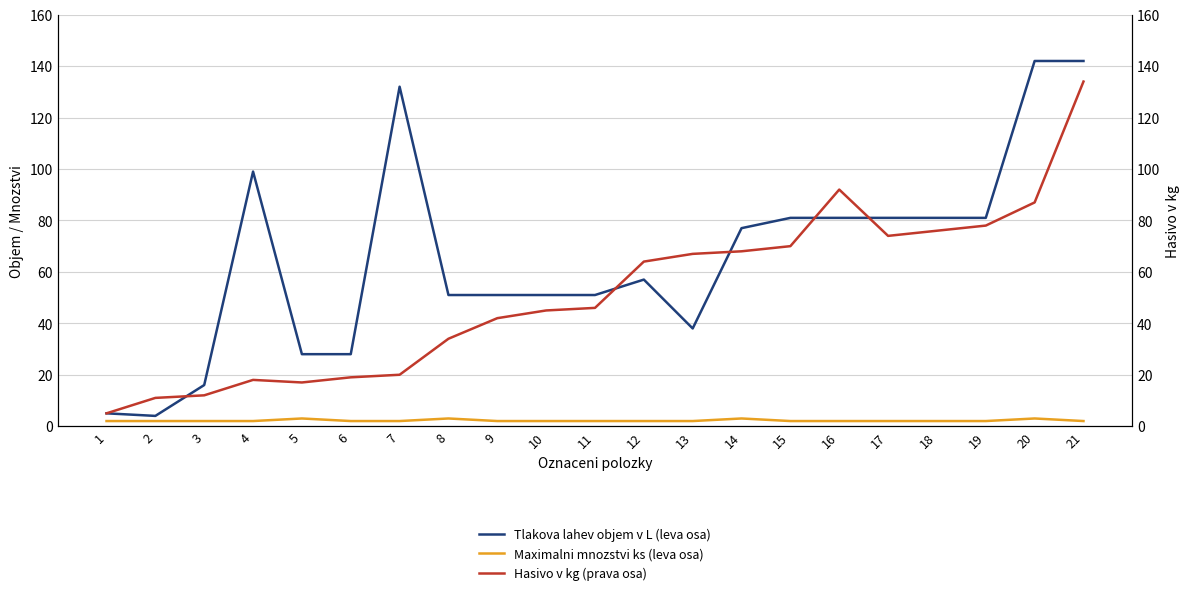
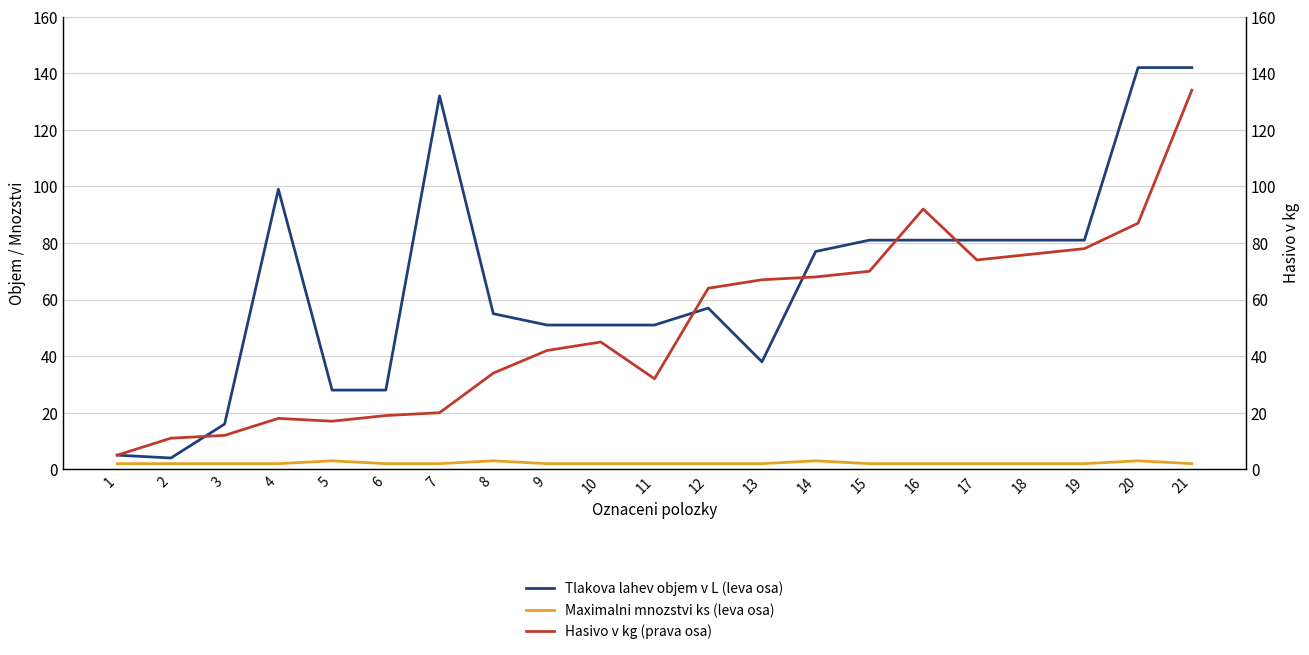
  {
    "Tlakova lahev objem v L (leva osa)": {
      "1": 5,
      "2": 4,
      "3": 16,
      "4": 99,
      "5": 28,
      "6": 28,
      "7": 132,
-     "8": 51,
+     "8": 55,
      "9": 51,
      "10": 51,
      "11": 51,
      "12": 57,
      "13": 38,
      "14": 77,
      "15": 81,
      "16": 81,
      "17": 81,
      "18": 81,
      "19": 81,
      "20": 142,
      "21": 142
    },
    "Maximalni mnozstvi ks (leva osa)": {
      "1": 2,
      "2": 2,
      "3": 2,
      "4": 2,
      "5": 3,
      "6": 2,
      "7": 2,
      "8": 3,
      "9": 2,
      "10": 2,
      "11": 2,
      "12": 2,
      "13": 2,
      "14": 3,
      "15": 2,
      "16": 2,
      "17": 2,
      "18": 2,
      "19": 2,
      "20": 3,
      "21": 2
    },
    "Hasivo v kg (prava osa)": {
      "1": 5,
      "2": 11,
      "3": 12,
      "4": 18,
      "5": 17,
      "6": 19,
      "7": 20,
      "8": 34,
      "9": 42,
      "10": 45,
-     "11": 46,
+     "11": 32,
      "12": 64,
      "13": 67,
      "14": 68,
      "15": 70,
      "16": 92,
      "17": 74,
      "18": 76,
      "19": 78,
      "20": 87,
      "21": 134
    }
  }
